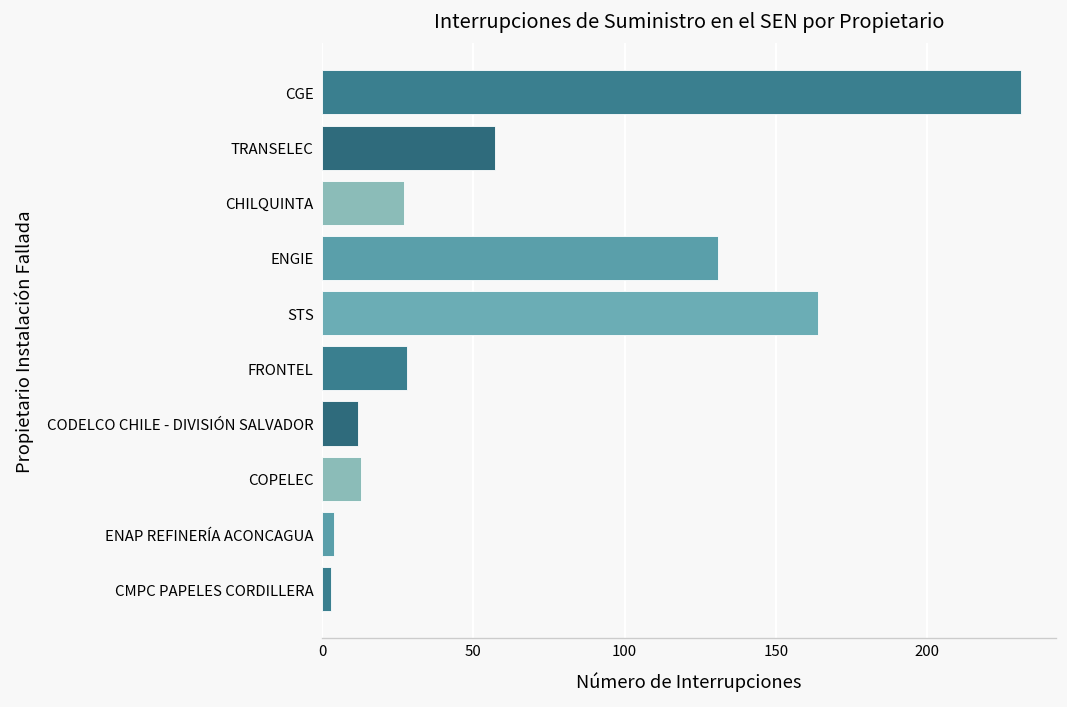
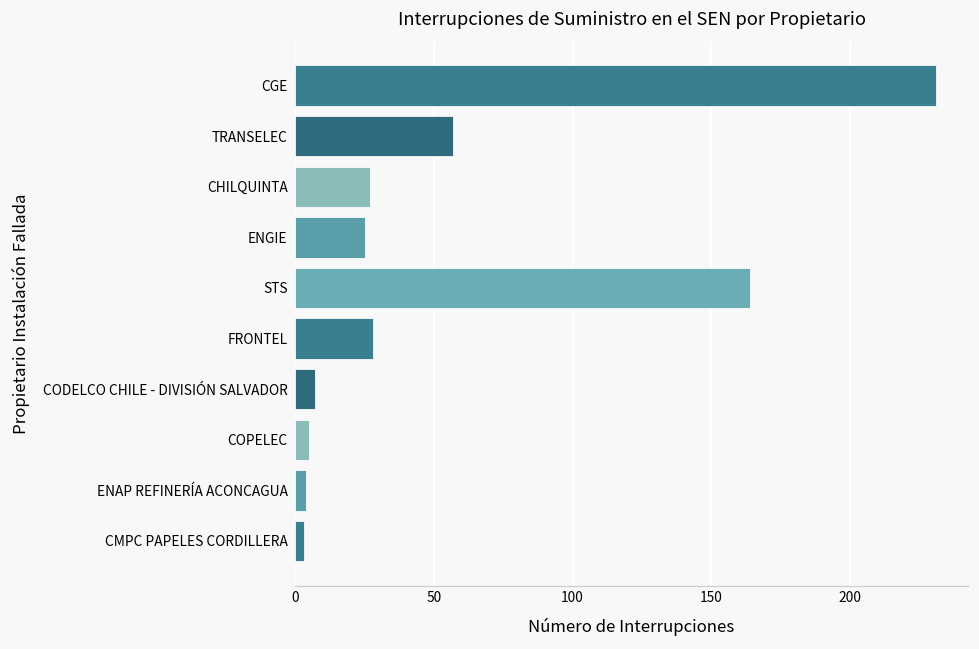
  {
    "CGE": 231,
    "TRANSELEC": 57,
    "CHILQUINTA": 27,
-   "ENGIE": 131,
+   "ENGIE": 25,
    "STS": 164,
    "FRONTEL": 28,
-   "CODELCO CHILE - DIVISIÓN SALVADOR": 12,
-   "COPELEC": 13,
+   "CODELCO CHILE - DIVISIÓN SALVADOR": 7,
+   "COPELEC": 5,
    "ENAP REFINERÍA ACONCAGUA": 4,
    "CMPC PAPELES CORDILLERA": 3
  }
